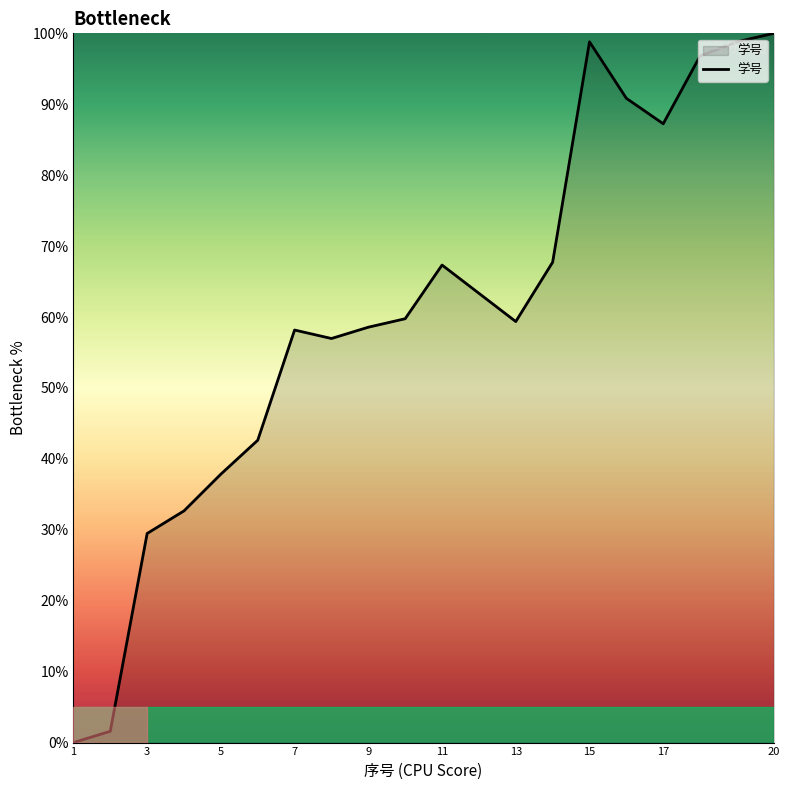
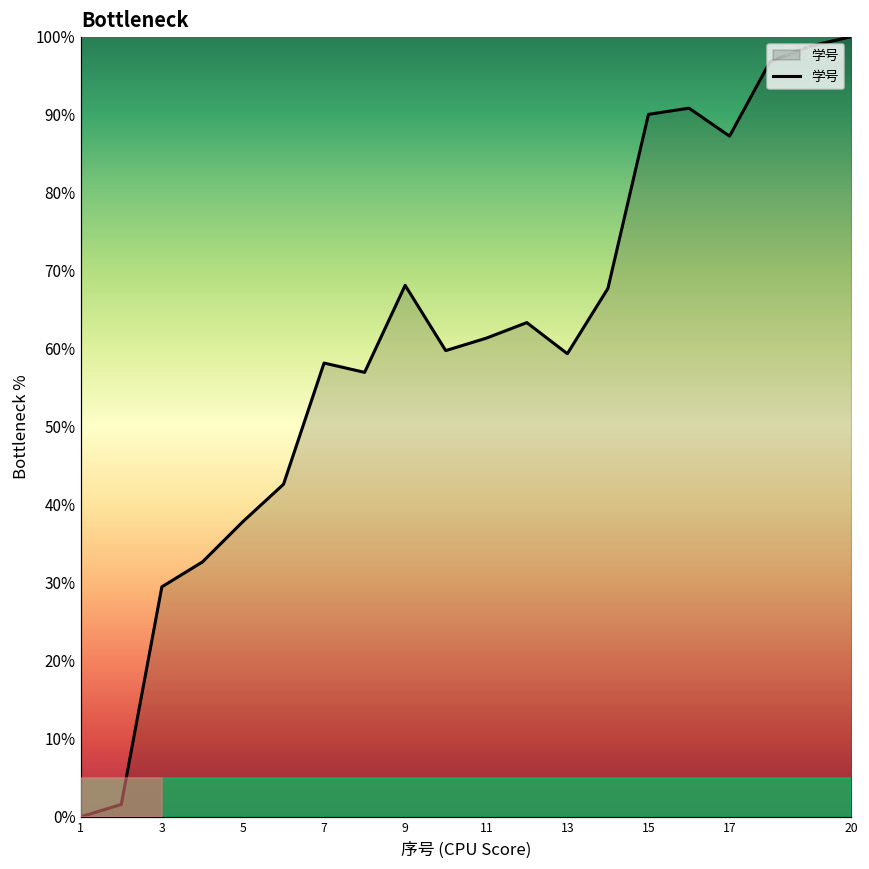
  {
    "3": "29%",
    "5": "38%",
    "7": "58%",
-   "9": "59%",
-   "11": "67%",
+   "9": "68%",
+   "11": "61%",
    "13": "59%",
-   "15": "99%",
+   "15": "90%",
    "17": "87%",
    "20": "100%"
  }
